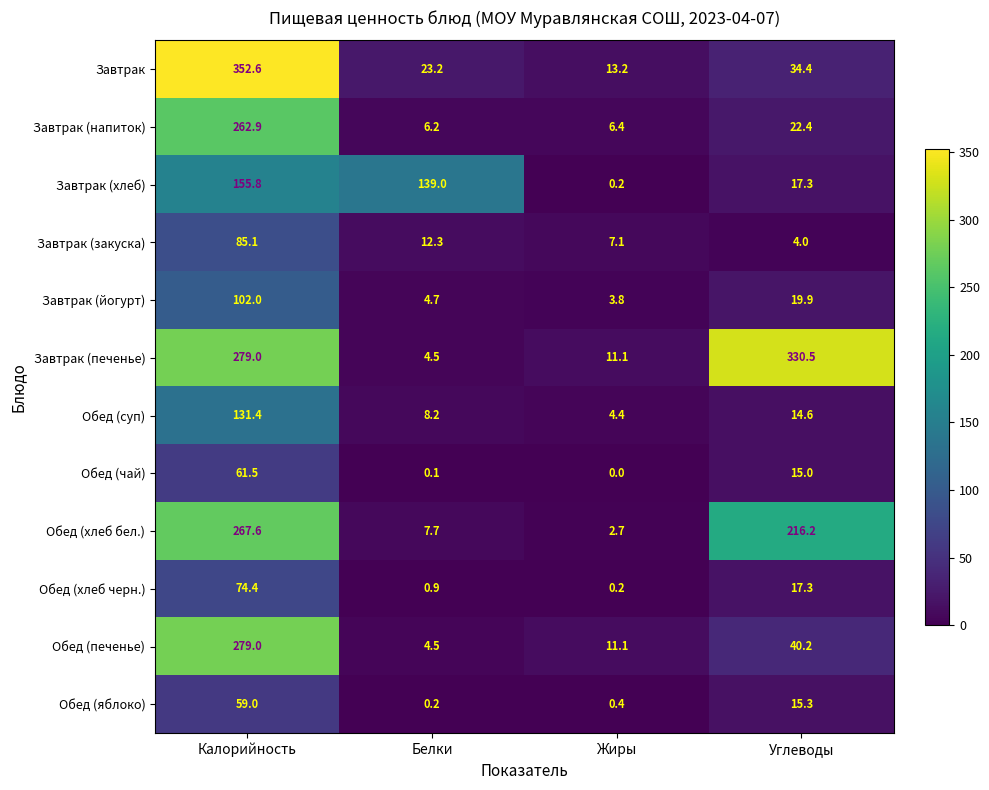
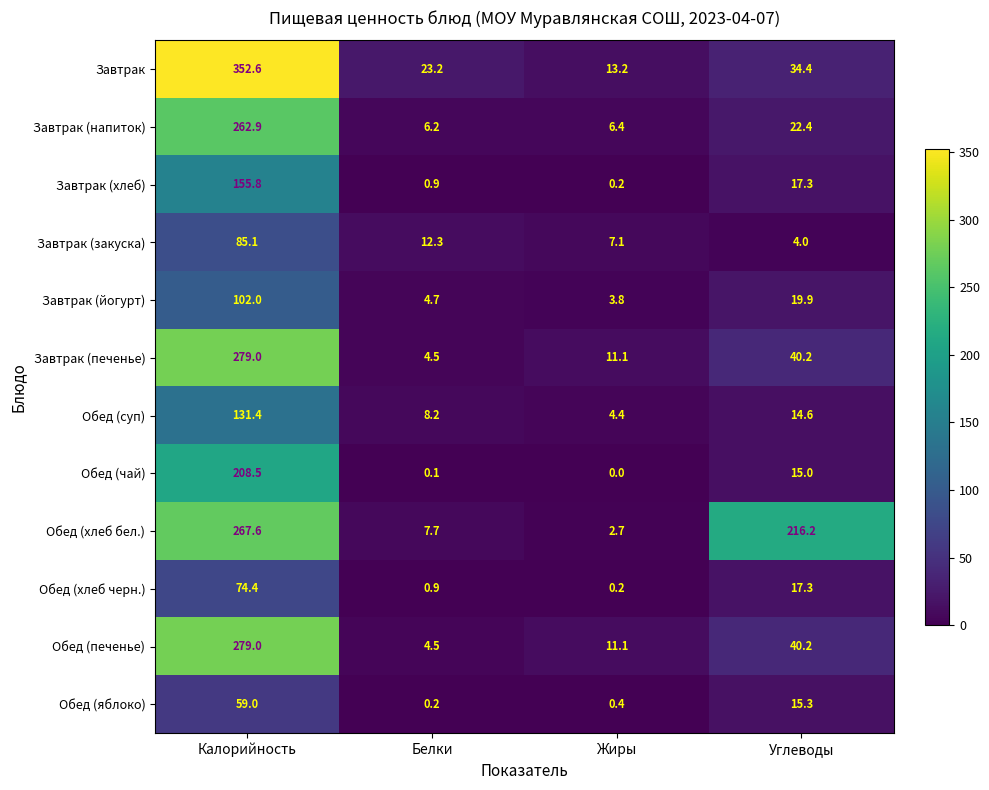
  {
    "Завтрак": {
      "Калорийность": 352.6,
      "Белки": 23.2,
      "Жиры": 13.2,
      "Углеводы": 34.4
    },
    "Завтрак (напиток)": {
      "Калорийность": 262.9,
      "Белки": 6.2,
      "Жиры": 6.4,
      "Углеводы": 22.4
    },
    "Завтрак (хлеб)": {
      "Калорийность": 155.8,
-     "Белки": 139.0,
+     "Белки": 0.9,
      "Жиры": 0.2,
      "Углеводы": 17.3
    },
    "Завтрак (закуска)": {
      "Калорийность": 85.1,
      "Белки": 12.3,
      "Жиры": 7.1,
      "Углеводы": 4.0
    },
    "Завтрак (йогурт)": {
      "Калорийность": 102.0,
      "Белки": 4.7,
      "Жиры": 3.8,
      "Углеводы": 19.9
    },
    "Завтрак (печенье)": {
      "Калорийность": 279.0,
      "Белки": 4.5,
      "Жиры": 11.1,
-     "Углеводы": 330.5
+     "Углеводы": 40.2
    },
    "Обед (суп)": {
      "Калорийность": 131.4,
      "Белки": 8.2,
      "Жиры": 4.4,
      "Углеводы": 14.6
    },
    "Обед (чай)": {
-     "Калорийность": 61.5,
+     "Калорийность": 208.5,
      "Белки": 0.1,
      "Жиры": 0.0,
      "Углеводы": 15.0
    },
    "Обед (хлеб бел.)": {
      "Калорийность": 267.6,
      "Белки": 7.7,
      "Жиры": 2.7,
      "Углеводы": 216.2
    },
    "Обед (хлеб черн.)": {
      "Калорийность": 74.4,
      "Белки": 0.9,
      "Жиры": 0.2,
      "Углеводы": 17.3
    },
    "Обед (печенье)": {
      "Калорийность": 279.0,
      "Белки": 4.5,
      "Жиры": 11.1,
      "Углеводы": 40.2
    },
    "Обед (яблоко)": {
      "Калорийность": 59.0,
      "Белки": 0.2,
      "Жиры": 0.4,
      "Углеводы": 15.3
    }
  }
